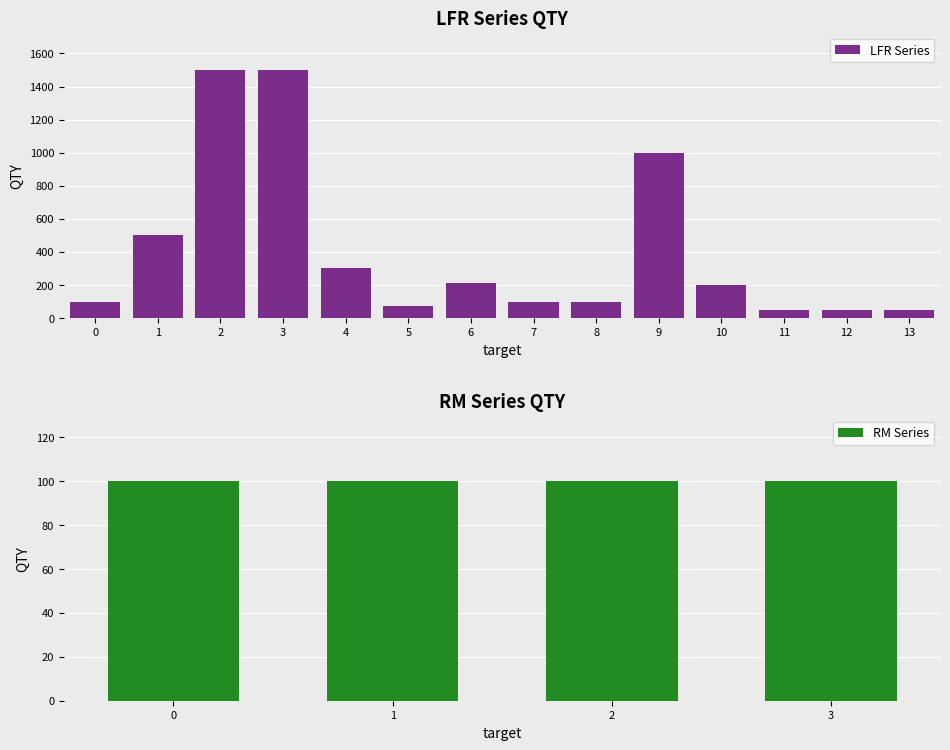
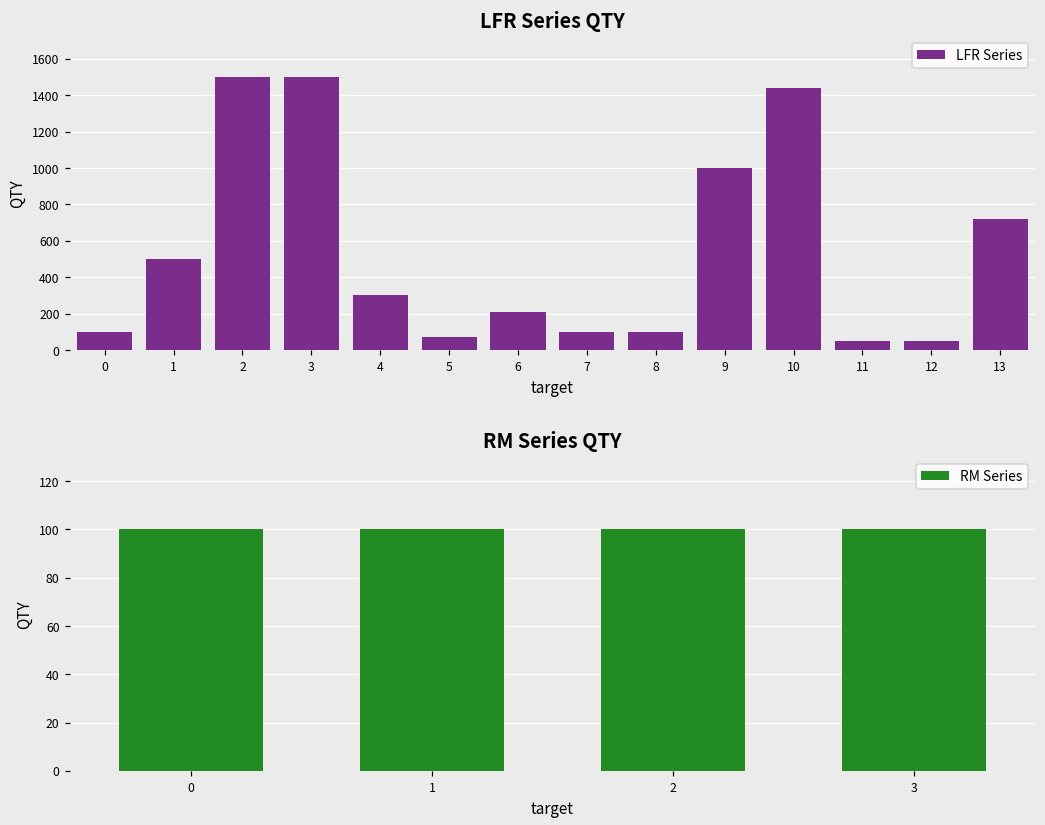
  {
    "LFR Series QTY": {
      "0": 100,
      "1": 500,
      "2": 1500,
      "3": 1500,
      "4": 300,
      "5": 70,
      "6": 210,
      "7": 100,
      "8": 100,
      "9": 1000,
-     "10": 200,
+     "10": 1440,
      "11": 50,
      "12": 50,
-     "13": 50
+     "13": 720
    },
    "RM Series QTY": {
      "0": 100,
      "1": 100,
      "2": 100,
      "3": 100
    }
  }
